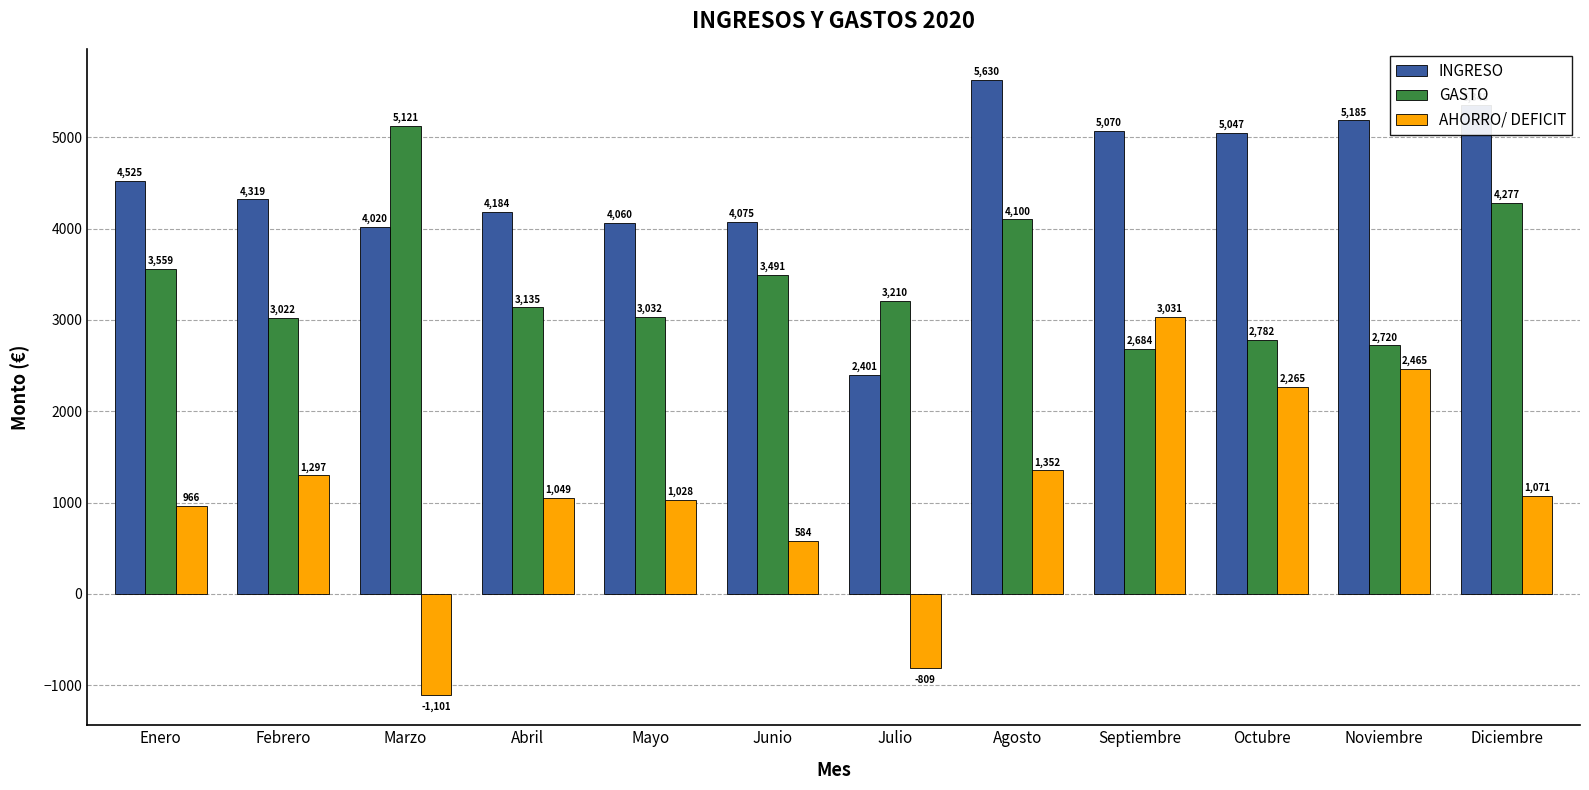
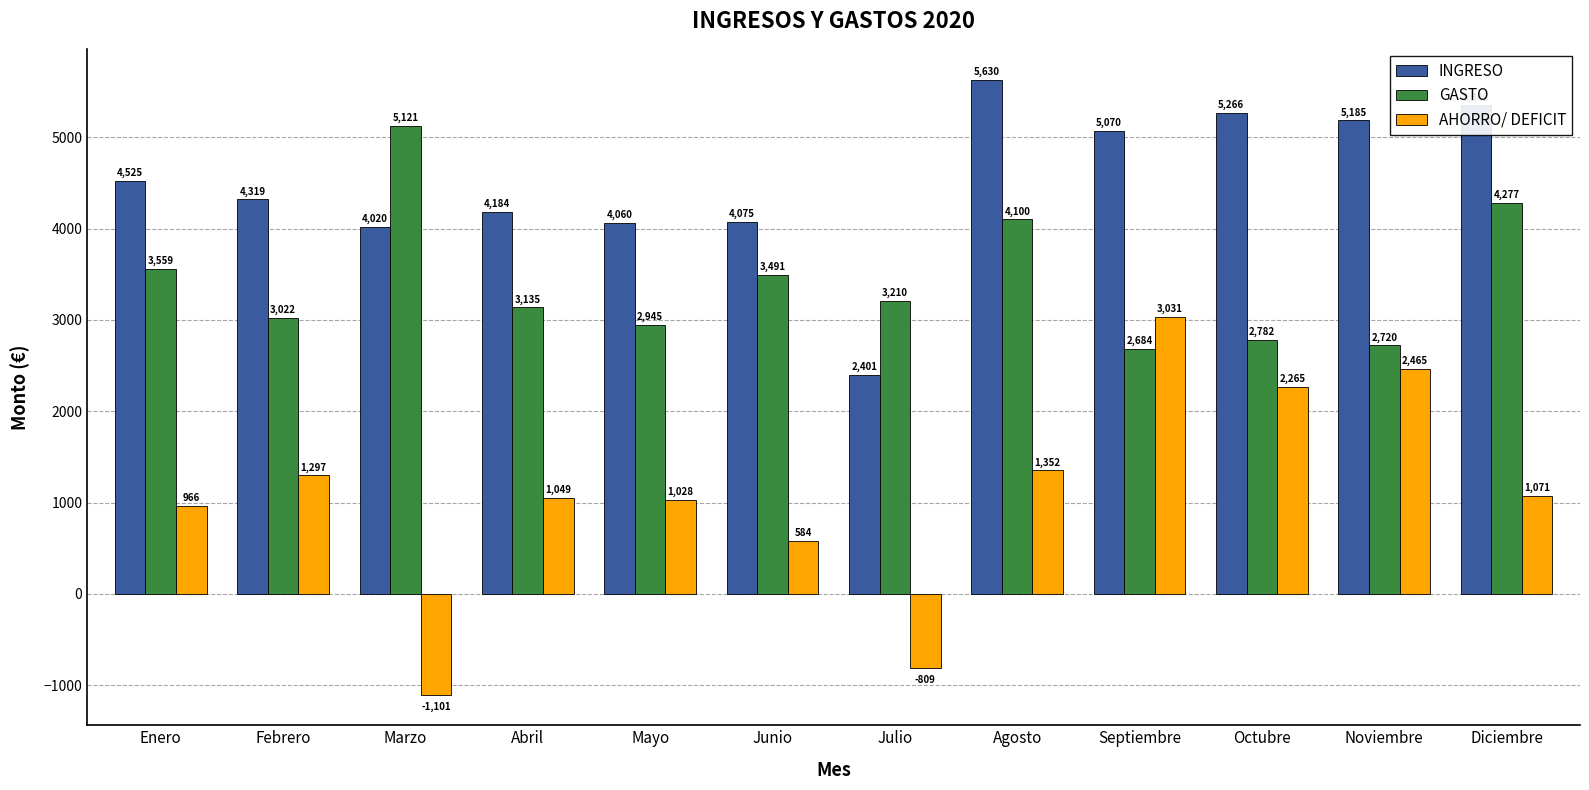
  {
    "INGRESO": {
      "Enero": "4,525",
      "Febrero": "4,319",
      "Marzo": "4,020",
      "Abril": "4,184",
      "Mayo": "4,060",
      "Junio": "4,075",
      "Julio": "2,401",
      "Agosto": "5,630",
      "Septiembre": "5,070",
-     "Octubre": "5,047",
+     "Octubre": "5,266",
      "Noviembre": "5,185"
    },
    "GASTO": {
      "Enero": "3,559",
      "Febrero": "3,022",
      "Marzo": "5,121",
      "Abril": "3,135",
-     "Mayo": "3,032",
+     "Mayo": "2,945",
      "Junio": "3,491",
      "Julio": "3,210",
      "Agosto": "4,100",
      "Septiembre": "2,684",
      "Octubre": "2,782",
      "Noviembre": "2,720",
      "Diciembre": "4,277"
    },
    "AHORRO/ DEFICIT": {
      "Enero": "966",
      "Febrero": "1,297",
      "Marzo": "-1,101",
      "Abril": "1,049",
      "Mayo": "1,028",
      "Junio": "584",
      "Julio": "-809",
      "Agosto": "1,352",
      "Septiembre": "3,031",
      "Octubre": "2,265",
      "Noviembre": "2,465",
      "Diciembre": "1,071"
    }
  }
